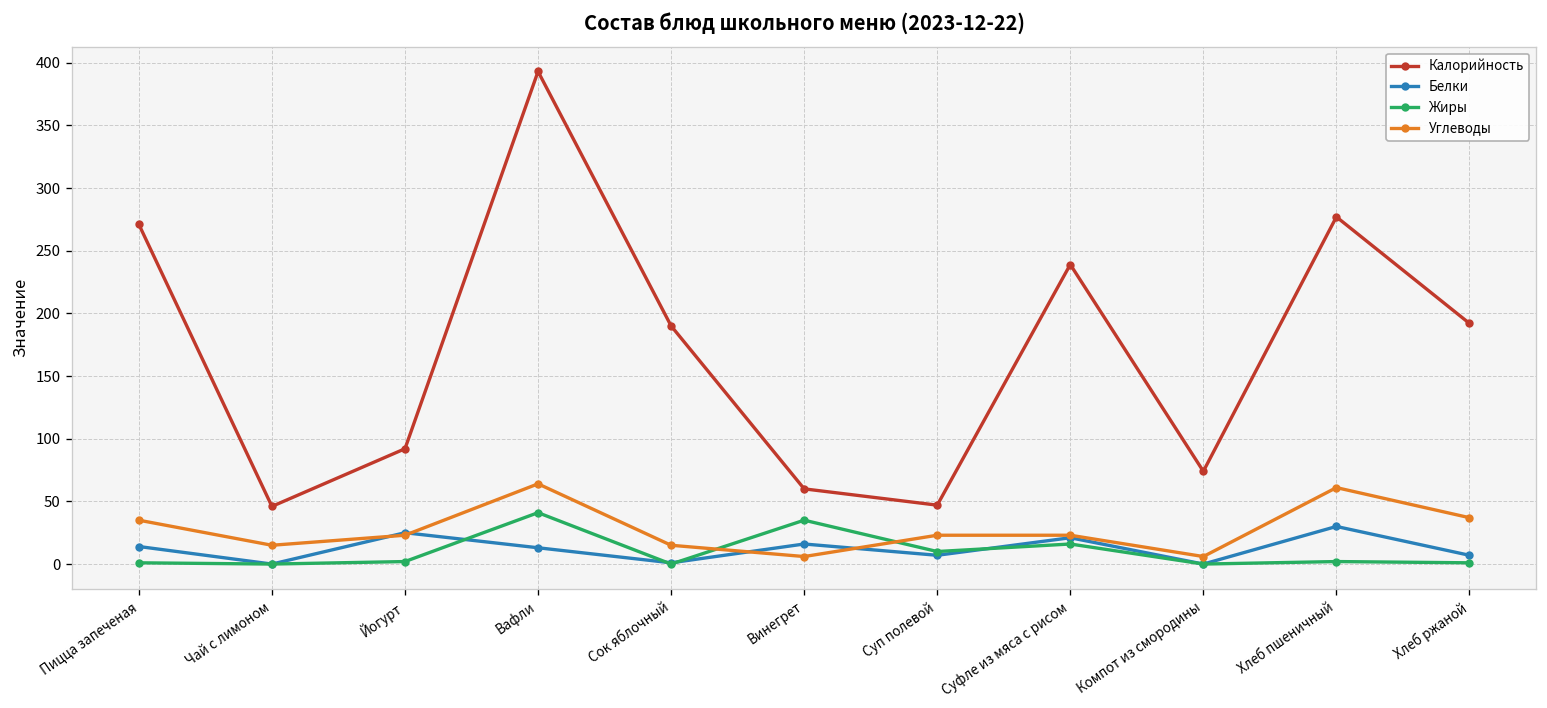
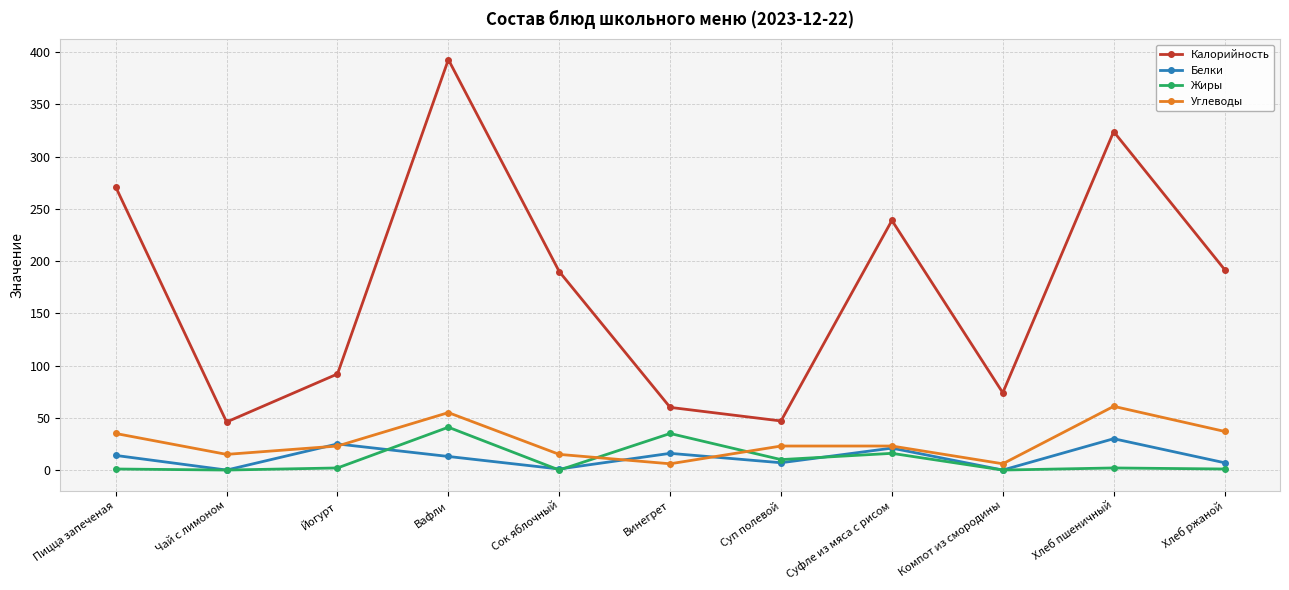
  {
    "Калорийность": {
      "Пицца запеченая": 271,
      "Чай с лимоном": 46,
      "Йогурт": 92,
      "Вафли": 393,
      "Сок яблочный": 190,
      "Винегрет": 60,
      "Суп полевой": 47,
      "Суфле из мяса с рисом": 239,
      "Компот из смородины": 74,
-     "Хлеб пшеничный": 277,
+     "Хлеб пшеничный": 324,
      "Хлеб ржаной": 192
    },
    "Белки": {
      "Пицца запеченая": 14,
      "Вафли": 13,
      "Винегрет": 16,
      "Суп полевой": 7,
      "Хлеб пшеничный": 30,
      "Хлеб ржаной": 7
    },
    "Жиры": {
      "Пицца запеченая": 1,
      "Йогурт": 2,
      "Вафли": 41,
      "Винегрет": 35,
      "Суп полевой": 10,
      "Суфле из мяса с рисом": 16,
      "Хлеб пшеничный": 2,
      "Хлеб ржаной": 1
    },
    "Углеводы": {
      "Пицца запеченая": 35,
      "Чай с лимоном": 15,
-     "Вафли": 64,
+     "Вафли": 55,
      "Сок яблочный": 15,
      "Винегрет": 6,
      "Суп полевой": 23,
      "Компот из смородины": 6,
      "Хлеб пшеничный": 61,
      "Хлеб ржаной": 37
    }
  }
